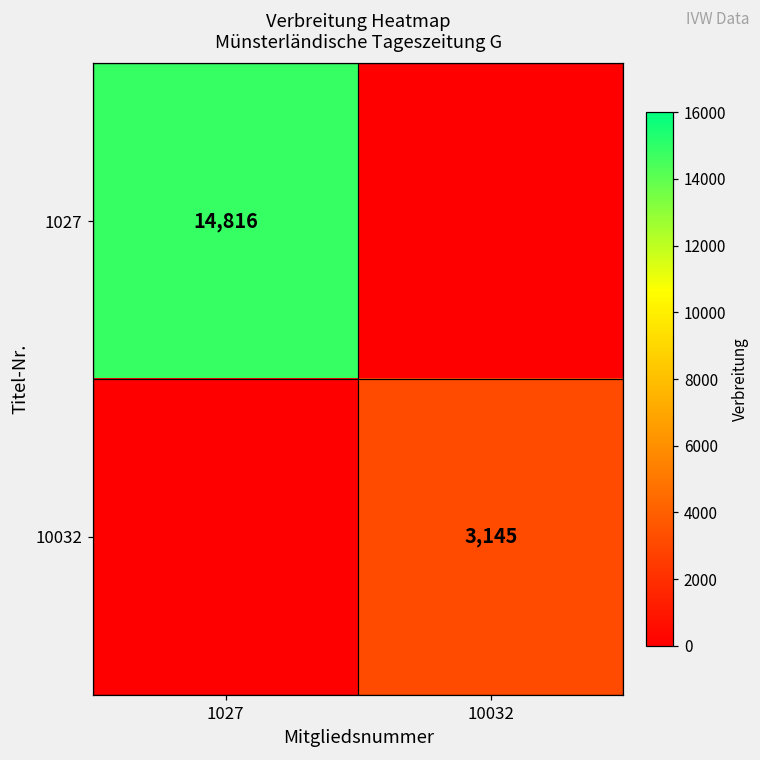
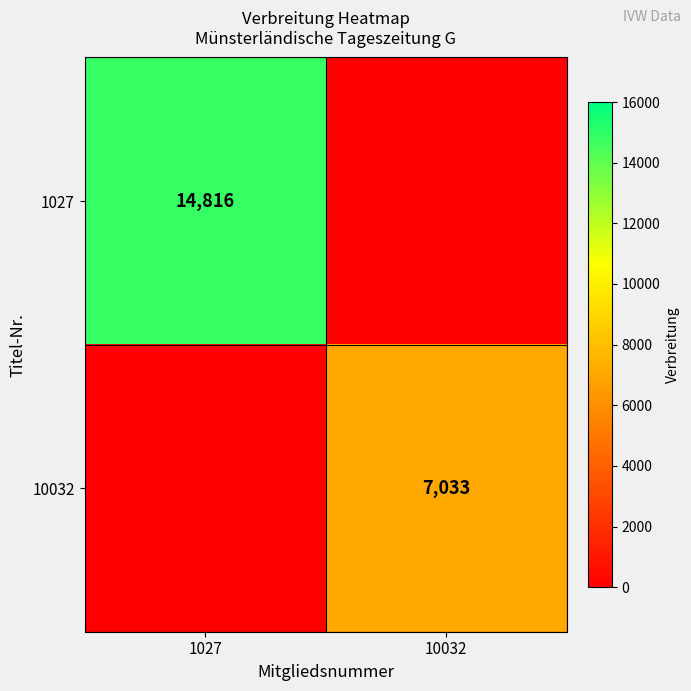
  {
    "1027": {
      "1027": "14,816"
    },
    "10032": {
-     "10032": "3,145"
+     "10032": "7,033"
    }
  }
